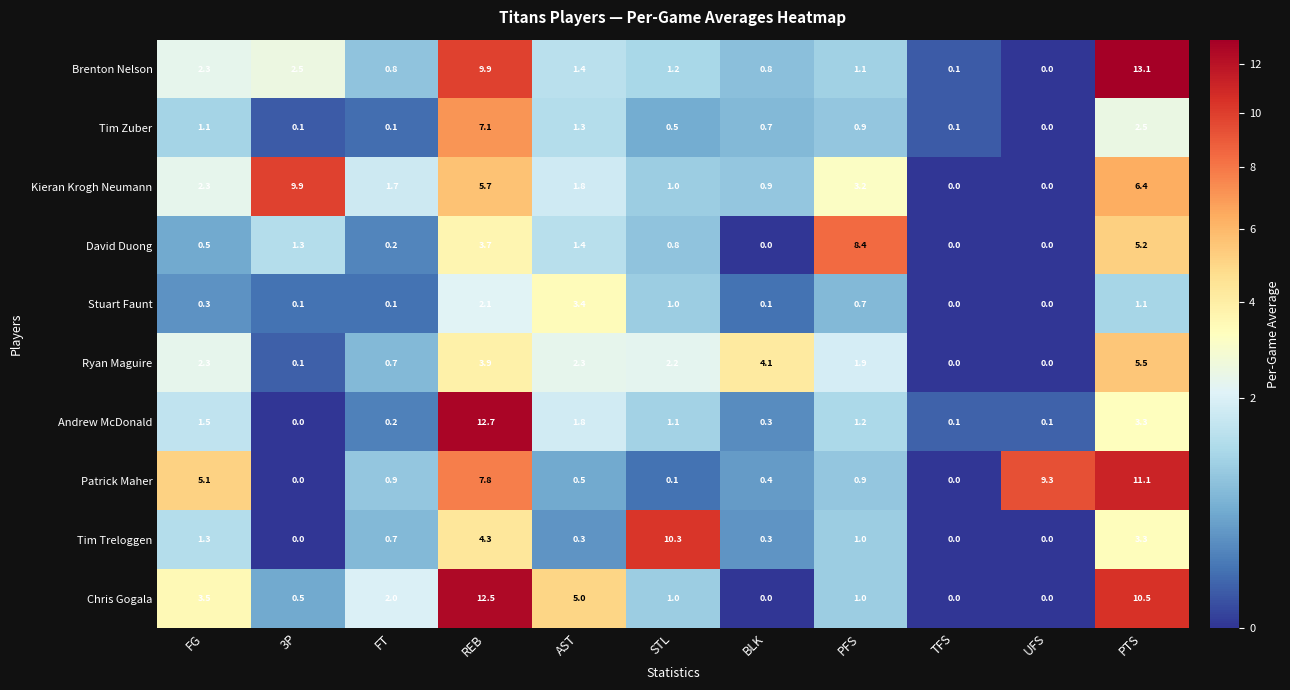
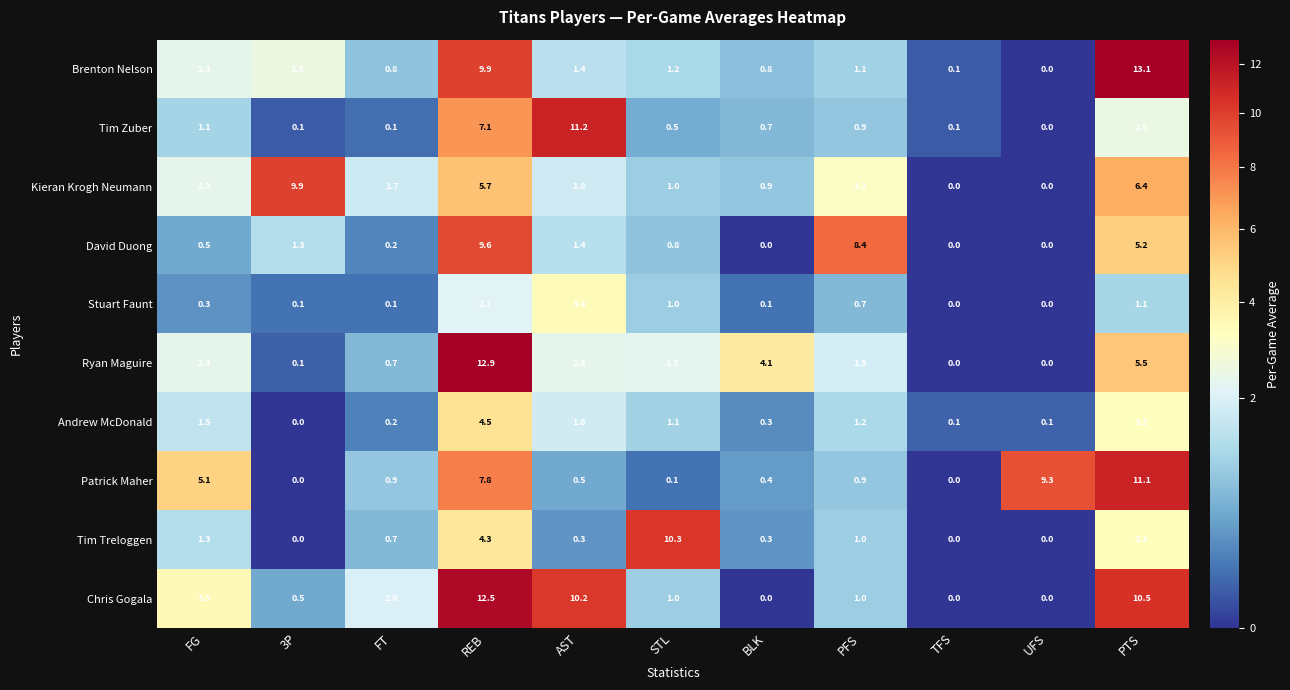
  {
    "Brenton Nelson": {
      "FT": 0.8,
      "REB": 9.9,
      "AST": 1.4,
      "STL": 1.2,
      "BLK": 0.8,
      "PFS": 1.1,
      "TFS": 0.1,
      "UFS": 0.0,
      "PTS": 13.1
    },
    "Tim Zuber": {
      "FG": 1.1,
      "3P": 0.1,
      "FT": 0.1,
      "REB": 7.1,
-     "AST": 1.3,
+     "AST": 11.2,
      "STL": 0.5,
      "BLK": 0.7,
      "PFS": 0.9,
      "TFS": 0.1,
      "UFS": 0.0
    },
    "Kieran Krogh Neumann": {
      "3P": 9.9,
      "FT": 1.7,
      "REB": 5.7,
      "AST": 1.8,
      "STL": 1.0,
      "BLK": 0.9,
      "PFS": 3.2,
      "TFS": 0.0,
      "UFS": 0.0,
      "PTS": 6.4
    },
    "David Duong": {
      "FG": 0.5,
      "3P": 1.3,
      "FT": 0.2,
-     "REB": 3.7,
+     "REB": 9.6,
      "AST": 1.4,
      "STL": 0.8,
      "BLK": 0.0,
      "PFS": 8.4,
      "TFS": 0.0,
      "UFS": 0.0,
      "PTS": 5.2
    },
    "Stuart Faunt": {
      "FG": 0.3,
      "3P": 0.1,
      "FT": 0.1,
      "AST": 3.4,
      "STL": 1.0,
      "BLK": 0.1,
      "PFS": 0.7,
      "TFS": 0.0,
      "UFS": 0.0,
      "PTS": 1.1
    },
    "Ryan Maguire": {
      "3P": 0.1,
      "FT": 0.7,
-     "REB": 3.9,
+     "REB": 12.9,
      "BLK": 4.1,
      "TFS": 0.0,
      "UFS": 0.0,
      "PTS": 5.5
    },
    "Andrew McDonald": {
      "FG": 1.5,
      "3P": 0.0,
      "FT": 0.2,
-     "REB": 12.7,
+     "REB": 4.5,
      "STL": 1.1,
      "BLK": 0.3,
      "PFS": 1.2,
      "TFS": 0.1,
      "UFS": 0.1,
      "PTS": 3.3
    },
    "Patrick Maher": {
      "FG": 5.1,
      "3P": 0.0,
      "FT": 0.9,
      "REB": 7.8,
      "AST": 0.5,
      "STL": 0.1,
      "BLK": 0.4,
      "PFS": 0.9,
      "TFS": 0.0,
      "UFS": 9.3,
      "PTS": 11.1
    },
    "Tim Treloggen": {
      "FG": 1.3,
      "3P": 0.0,
      "FT": 0.7,
      "REB": 4.3,
      "AST": 0.3,
      "STL": 10.3,
      "BLK": 0.3,
      "PFS": 1.0,
      "TFS": 0.0,
      "UFS": 0.0,
      "PTS": 3.3
    },
    "Chris Gogala": {
      "FG": 3.5,
      "3P": 0.5,
      "REB": 12.5,
-     "AST": 5.0,
+     "AST": 10.2,
      "STL": 1.0,
      "BLK": 0.0,
      "PFS": 1.0,
      "TFS": 0.0,
      "UFS": 0.0,
      "PTS": 10.5
    }
  }
